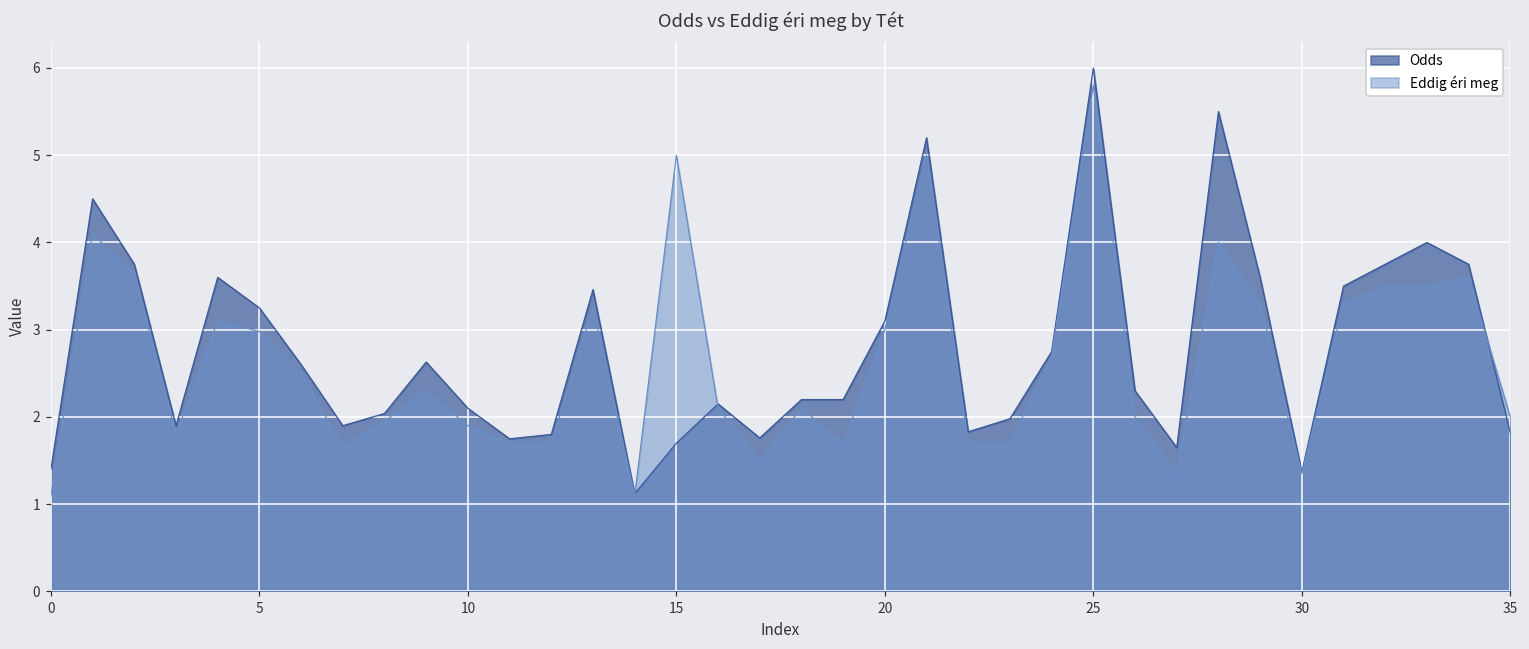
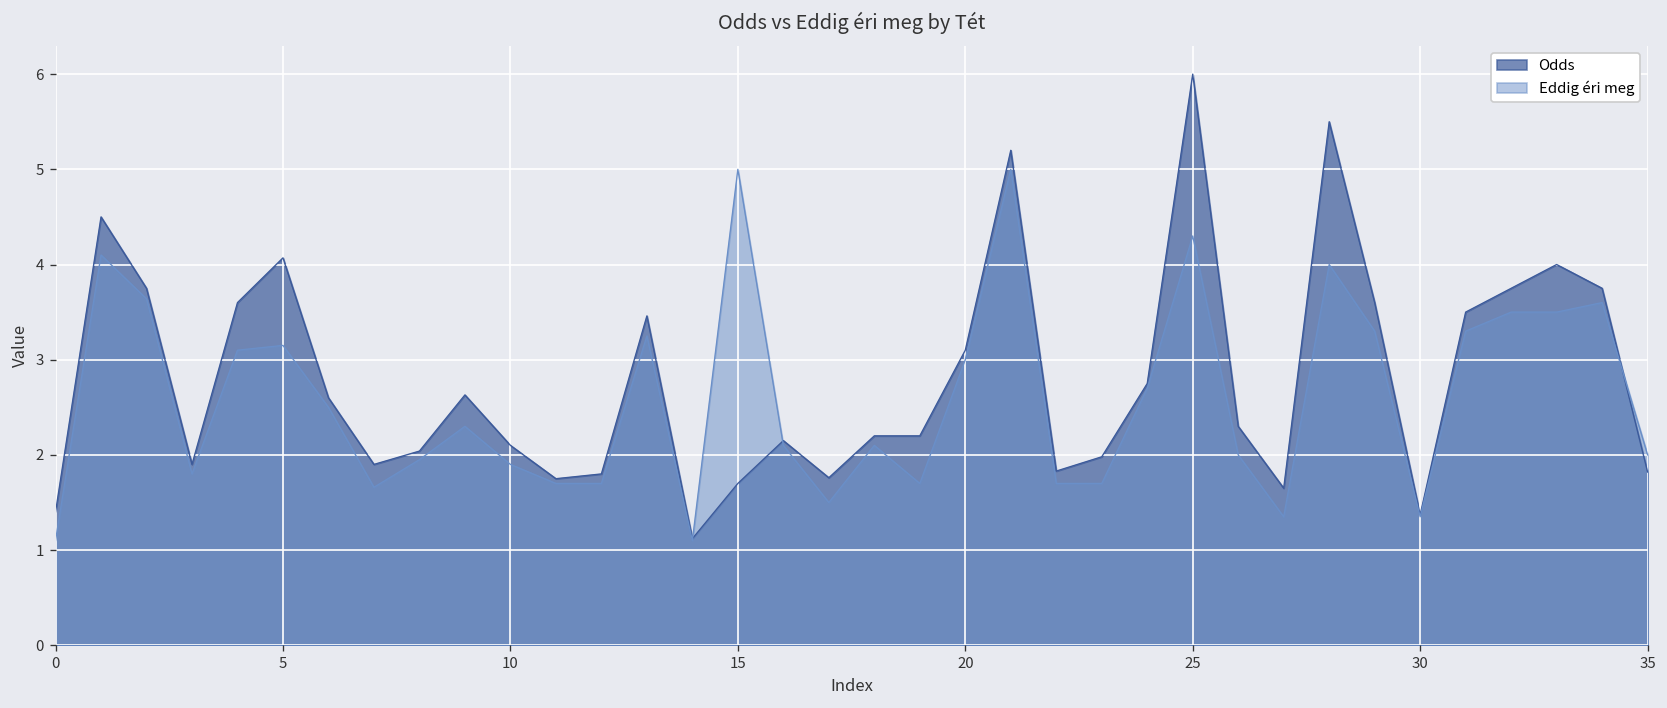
  {
    "Odds": {
      "0": 1.4,
-     "5": 3.3,
+     "5": 4.1,
      "10": 2.1,
      "15": 1.7,
      "20": 3.1,
      "25": 6.0,
      "35": 1.8
    },
    "Eddig éri meg": {
      "0": 1.1,
-     "5": 3.0,
+     "5": 3.2,
      "10": 1.9,
      "15": 5.0,
      "20": 3.0,
-     "25": 5.8,
+     "25": 4.3,
      "35": 2.0
    }
  }
